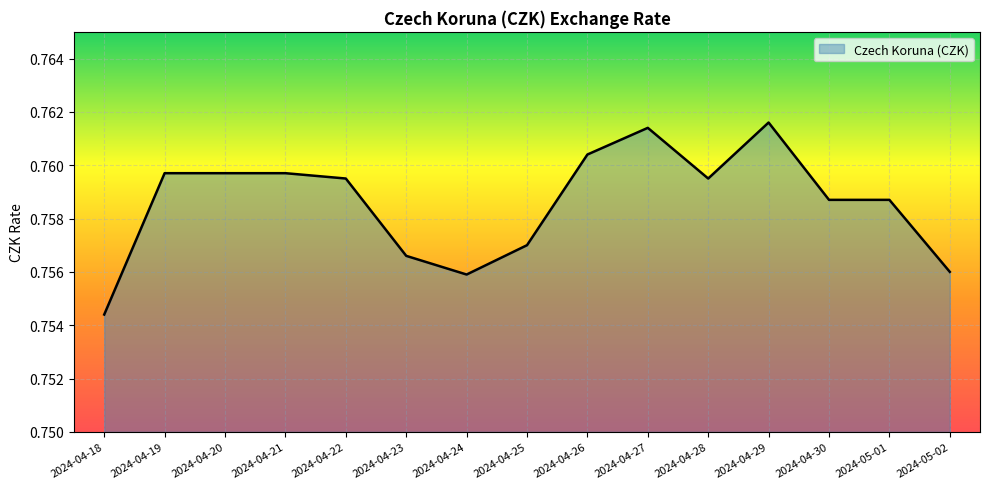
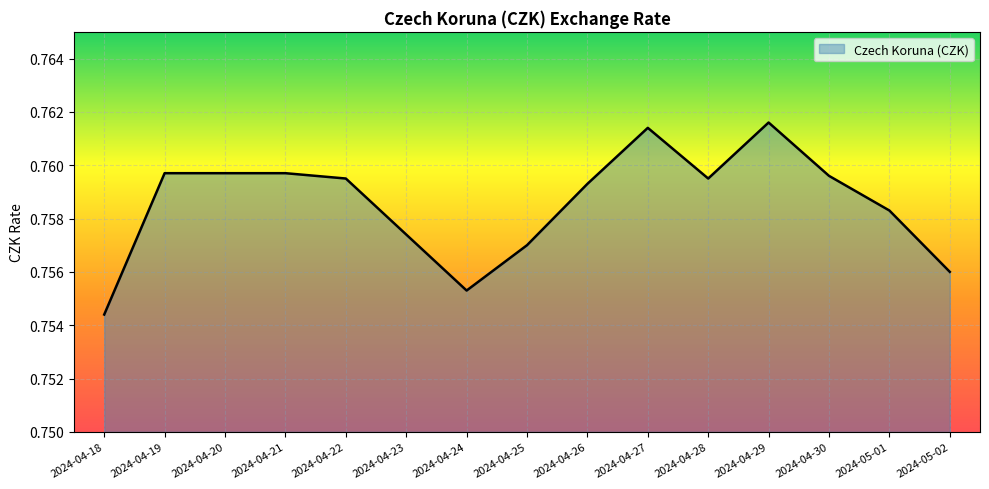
  {
    "2024-04-18": 0.7544,
    "2024-04-19": 0.7597,
    "2024-04-20": 0.7597,
    "2024-04-21": 0.7597,
    "2024-04-22": 0.7595,
-   "2024-04-23": 0.7566,
-   "2024-04-24": 0.7559,
+   "2024-04-23": 0.7574,
+   "2024-04-24": 0.7553,
    "2024-04-25": 0.7570,
-   "2024-04-26": 0.7604,
+   "2024-04-26": 0.7593,
    "2024-04-27": 0.7614,
    "2024-04-28": 0.7595,
    "2024-04-29": 0.7616,
-   "2024-04-30": 0.7587,
-   "2024-05-01": 0.7587,
+   "2024-04-30": 0.7596,
+   "2024-05-01": 0.7583,
    "2024-05-02": 0.7560
  }
